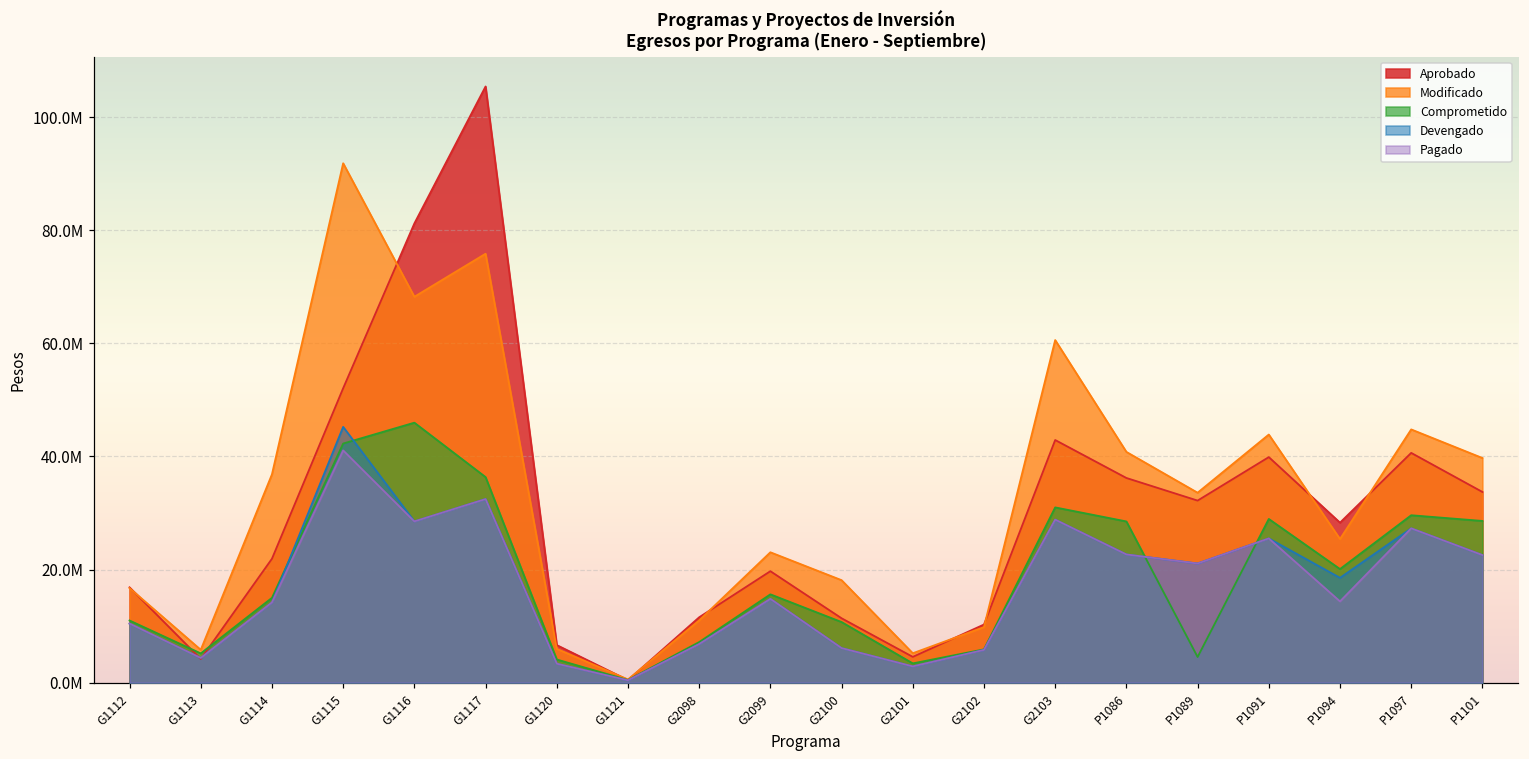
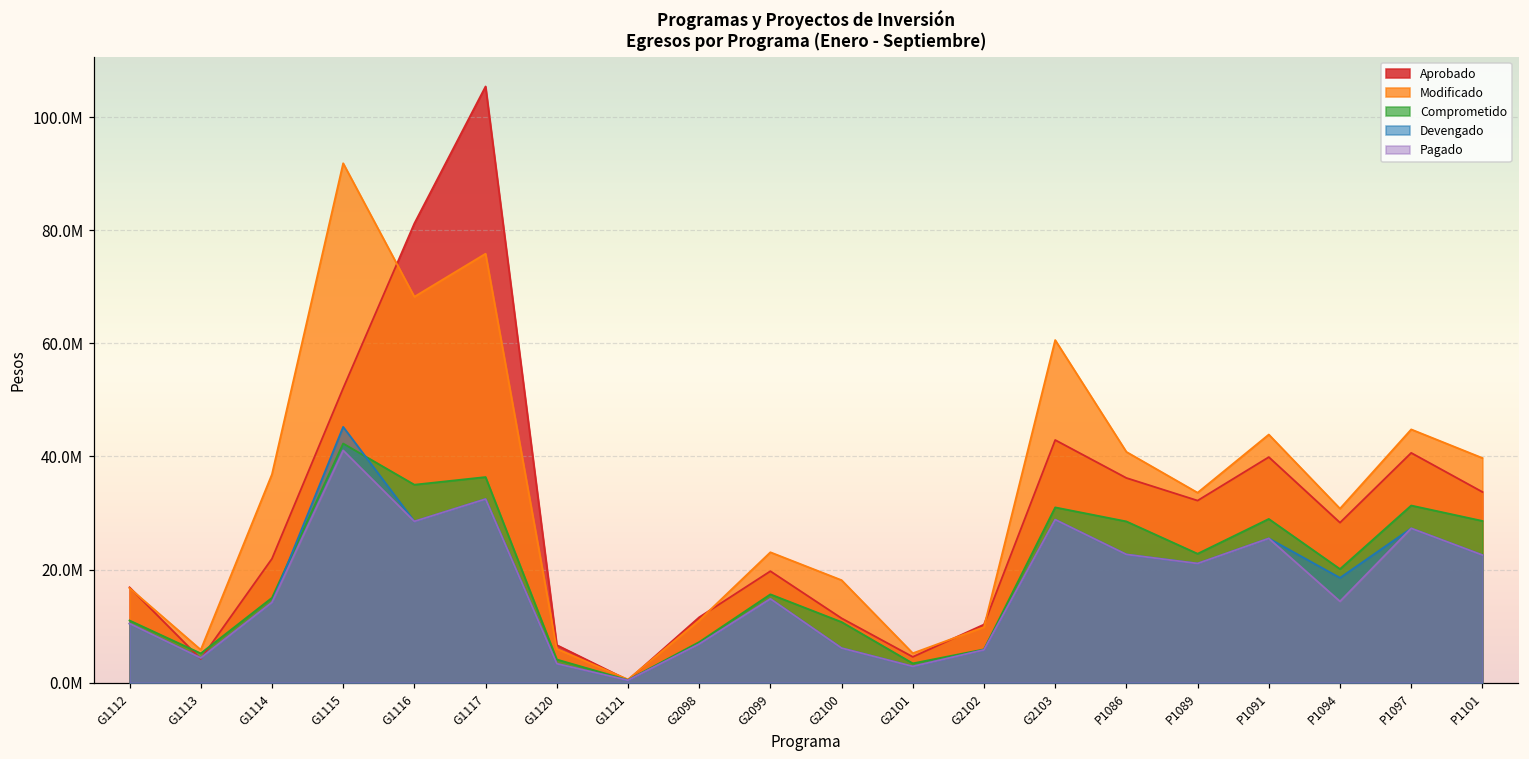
  {
    "Aprobado": {
      "G1114": 22000000,
      "G1115": 52000000,
      "G1116": 81000000,
      "G1117": 105000000,
      "G1120": 7000000,
      "G2098": 12000000,
      "G2099": 20000000,
      "G2100": 11000000,
      "G2101": 5000000,
      "G2103": 43000000,
      "P1086": 36000000,
      "P1089": 32000000,
      "P1091": 40000000,
      "P1094": 28000000,
      "P1097": 41000000,
      "P1101": 34000000
    },
    "Modificado": {
      "G1113": 6000000,
      "G1114": 37000000,
      "G1115": 92000000,
      "G1116": 68000000,
      "G1117": 76000000,
      "G1120": 6000000,
      "G2098": 11000000,
      "G2099": 23000000,
      "G2100": 18000000,
      "G2101": 5000000,
      "G2103": 61000000,
      "P1086": 41000000,
      "P1089": 34000000,
      "P1091": 44000000,
-     "P1094": 25000000,
+     "P1094": 31000000,
      "P1097": 45000000,
      "P1101": 40000000
    },
    "Comprometido": {
      "G1112": 11000000,
      "G1113": 5000000,
      "G1114": 15000000,
      "G1115": 42000000,
-     "G1116": 46000000,
+     "G1116": 35000000,
      "G1117": 36000000,
      "G1120": 4000000,
      "G2099": 16000000,
      "G2100": 11000000,
      "G2101": 3000000,
      "G2103": 31000000,
      "P1086": 29000000,
-     "P1089": 5000000,
+     "P1089": 23000000,
      "P1091": 29000000,
      "P1094": 20000000,
-     "P1097": 30000000,
+     "P1097": 31000000,
      "P1101": 29000000
    },
    "Devengado": {
      "G1115": 45000000,
      "P1094": 19000000
    },
    "Pagado": {
      "G1115": 41000000,
      "P1094": 14000000
    }
  }
